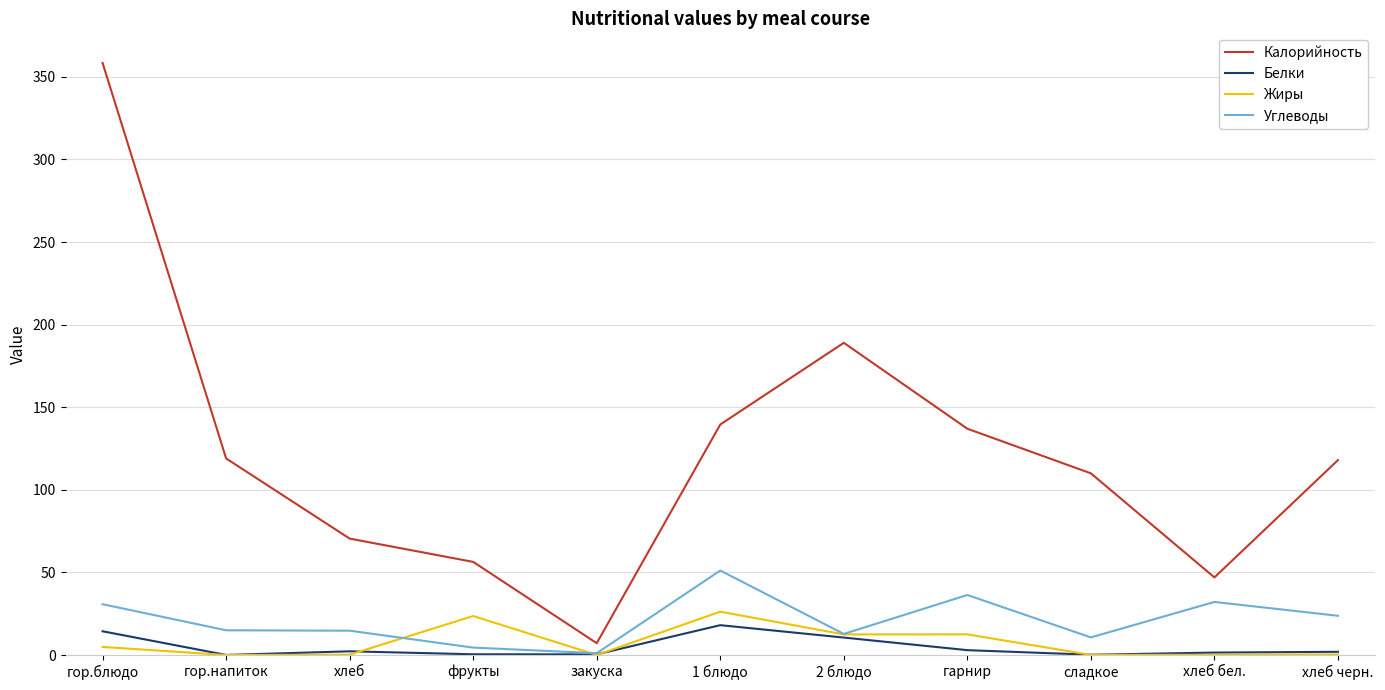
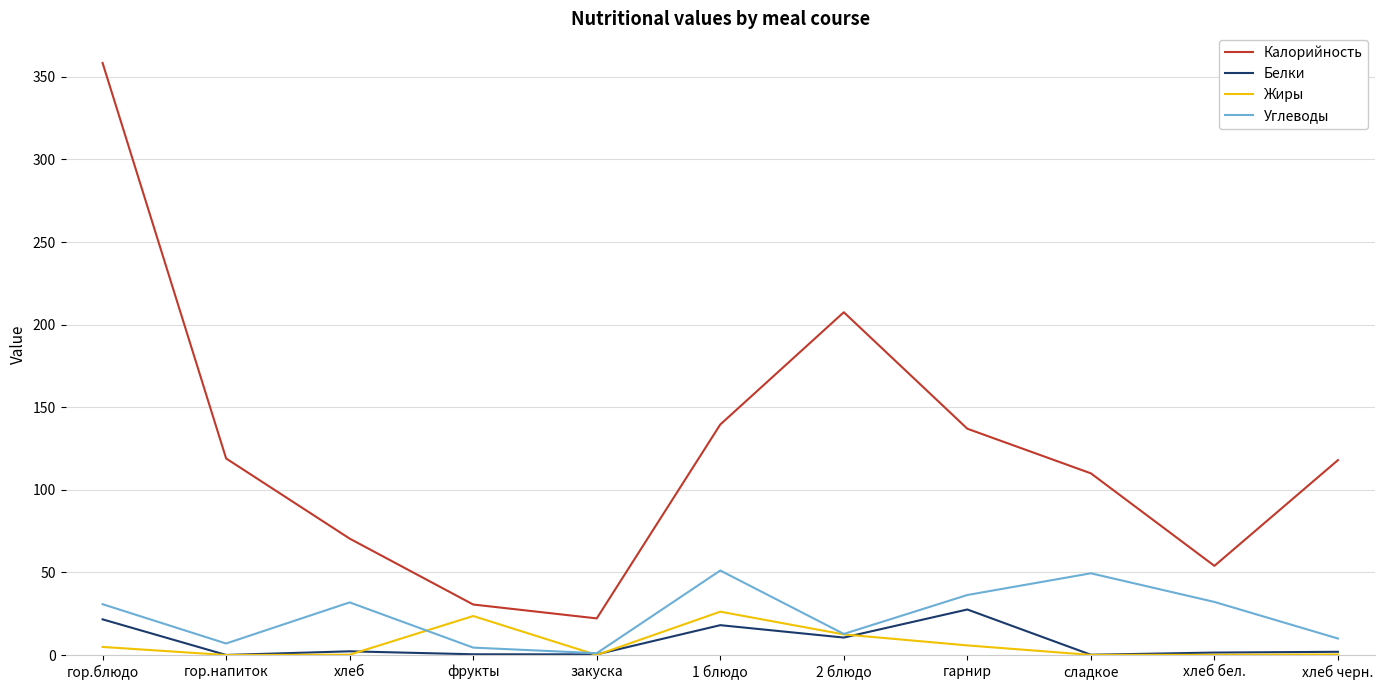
  {
    "Калорийность": {
      "гор.блюдо": 358,
      "гор.напиток": 119,
      "хлеб": 71,
-     "фрукты": 56,
-     "закуска": 7,
+     "фрукты": 31,
+     "закуска": 22,
      "1 блюдо": 140,
-     "2 блюдо": 189,
+     "2 блюдо": 208,
      "гарнир": 137,
      "сладкое": 110,
-     "хлеб бел.": 47,
+     "хлеб бел.": 54,
      "хлеб черн.": 118
    },
    "Белки": {
-     "гор.блюдо": 14,
+     "гор.блюдо": 22,
      "хлеб": 2,
      "фрукты": 0,
      "1 блюдо": 18,
      "2 блюдо": 11,
-     "гарнир": 3,
+     "гарнир": 28,
      "хлеб черн.": 2
    },
    "Жиры": {
      "гор.блюдо": 5,
      "хлеб": 0,
      "фрукты": 24,
      "1 блюдо": 26,
-     "гарнир": 13,
+     "гарнир": 6,
      "хлеб черн.": 0
    },
    "Углеводы": {
      "гор.блюдо": 31,
-     "гор.напиток": 15,
-     "хлеб": 15,
+     "гор.напиток": 7,
+     "хлеб": 32,
      "фрукты": 5,
      "1 блюдо": 51,
      "гарнир": 36,
-     "сладкое": 11,
+     "сладкое": 50,
      "хлеб бел.": 32,
-     "хлеб черн.": 24
+     "хлеб черн.": 10
    }
  }
